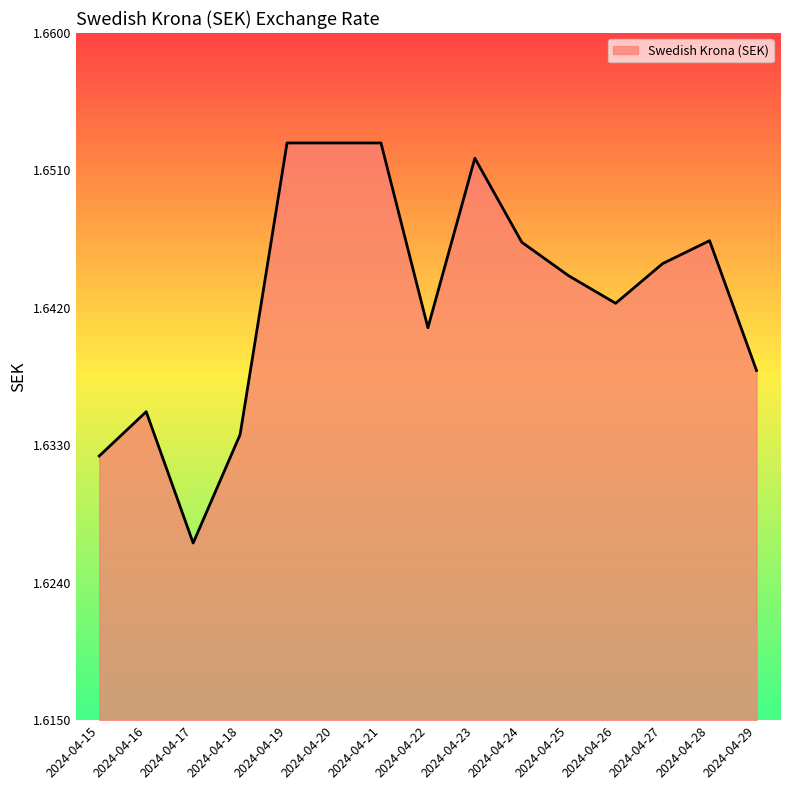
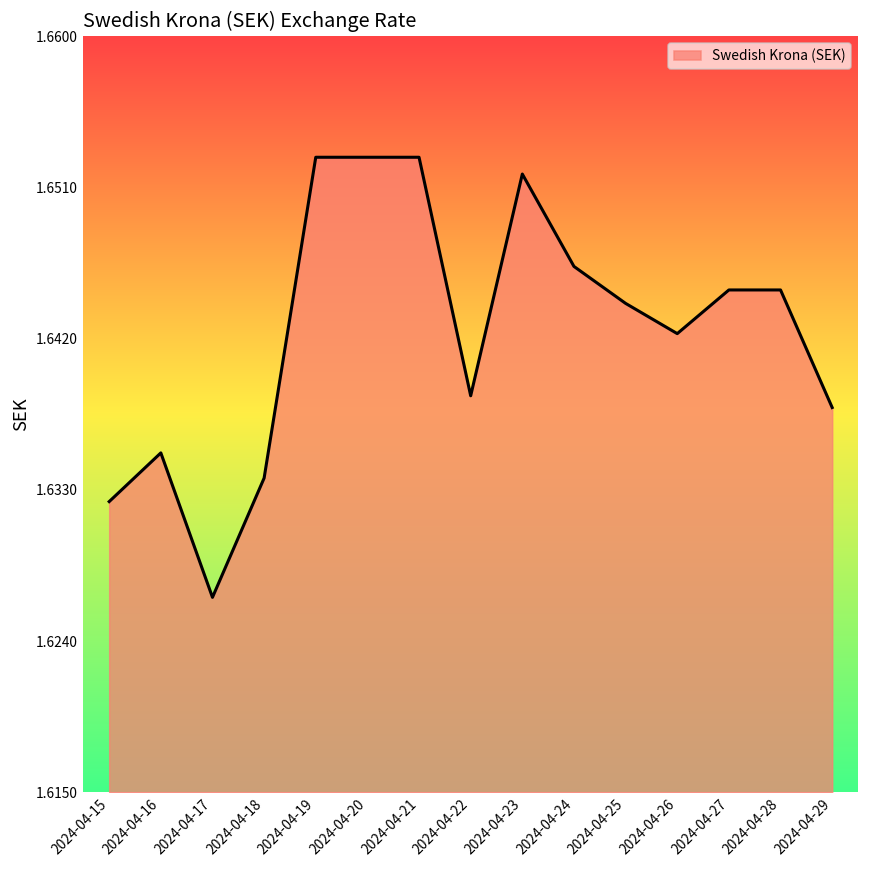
  {
    "2024-04-15": 1.6323,
    "2024-04-16": 1.6352,
    "2024-04-17": 1.6266,
    "2024-04-18": 1.6337,
    "2024-04-19": 1.6528,
    "2024-04-20": 1.6528,
    "2024-04-21": 1.6528,
-   "2024-04-22": 1.6407,
+   "2024-04-22": 1.6386,
    "2024-04-23": 1.6518,
    "2024-04-24": 1.6463,
    "2024-04-25": 1.6441,
    "2024-04-26": 1.6423,
    "2024-04-27": 1.6449,
-   "2024-04-28": 1.6464,
+   "2024-04-28": 1.6449,
    "2024-04-29": 1.6379
  }
